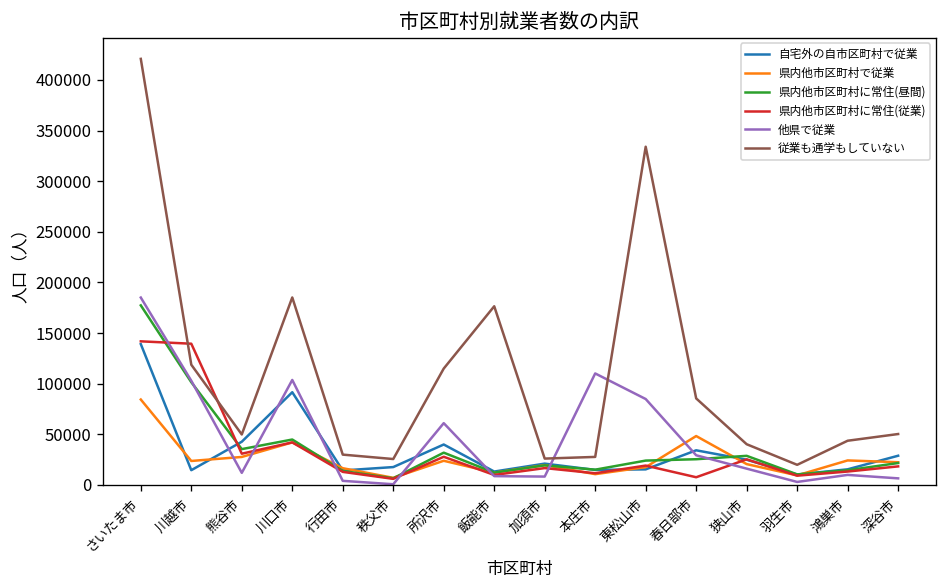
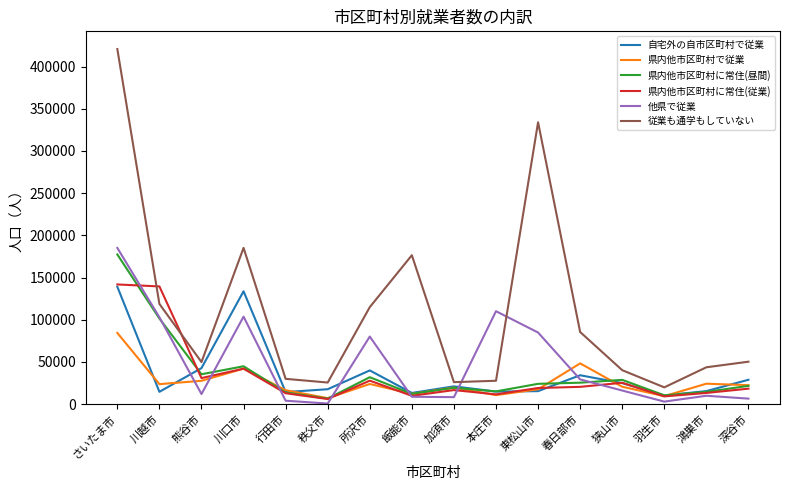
  {
    "自宅外の自市区町村で従業": {
      "川越市": 10000,
      "熊谷市": 40000,
-     "川口市": 90000,
+     "川口市": 130000,
      "秩父市": 20000,
      "所沢市": 40000,
      "春日部市": 30000,
      "深谷市": 30000
    },
    "県内他市区町村で従業": {
      "さいたま市": 80000,
      "川越市": 20000,
      "熊谷市": 30000,
      "所沢市": 20000,
      "春日部市": 50000,
      "狭山市": 20000,
      "鴻巣市": 20000
    },
    "県内他市区町村に常住(昼間)": {
      "さいたま市": 180000,
      "熊谷市": 40000,
      "所沢市": 30000,
      "東松山市": 20000,
      "春日部市": 30000,
      "狭山市": 30000
    },
    "県内他市区町村に常住(従業)": {
      "川越市": 140000,
      "熊谷市": 30000,
      "所沢市": 30000,
-     "春日部市": 10000,
+     "春日部市": 20000,
      "深谷市": 20000
    },
    "他県で従業": {
      "さいたま市": 190000,
      "熊谷市": 10000,
      "川口市": 100000,
      "行田市": 0,
      "秩父市": 0,
-     "所沢市": 60000,
+     "所沢市": 80000,
      "加須市": 10000,
      "本庄市": 110000,
      "東松山市": 80000,
      "春日部市": 30000,
      "狭山市": 20000,
      "羽生市": 0,
      "鴻巣市": 10000,
      "深谷市": 10000
    },
    "従業も通学もしていない": {
      "さいたま市": 420000,
      "川越市": 120000,
      "熊谷市": 50000,
      "川口市": 190000,
      "行田市": 30000,
      "秩父市": 30000,
      "所沢市": 110000,
      "飯能市": 180000,
      "加須市": 30000,
      "本庄市": 30000,
      "東松山市": 330000,
      "春日部市": 90000,
      "狭山市": 40000,
      "羽生市": 20000,
      "鴻巣市": 40000,
      "深谷市": 50000
    }
  }
